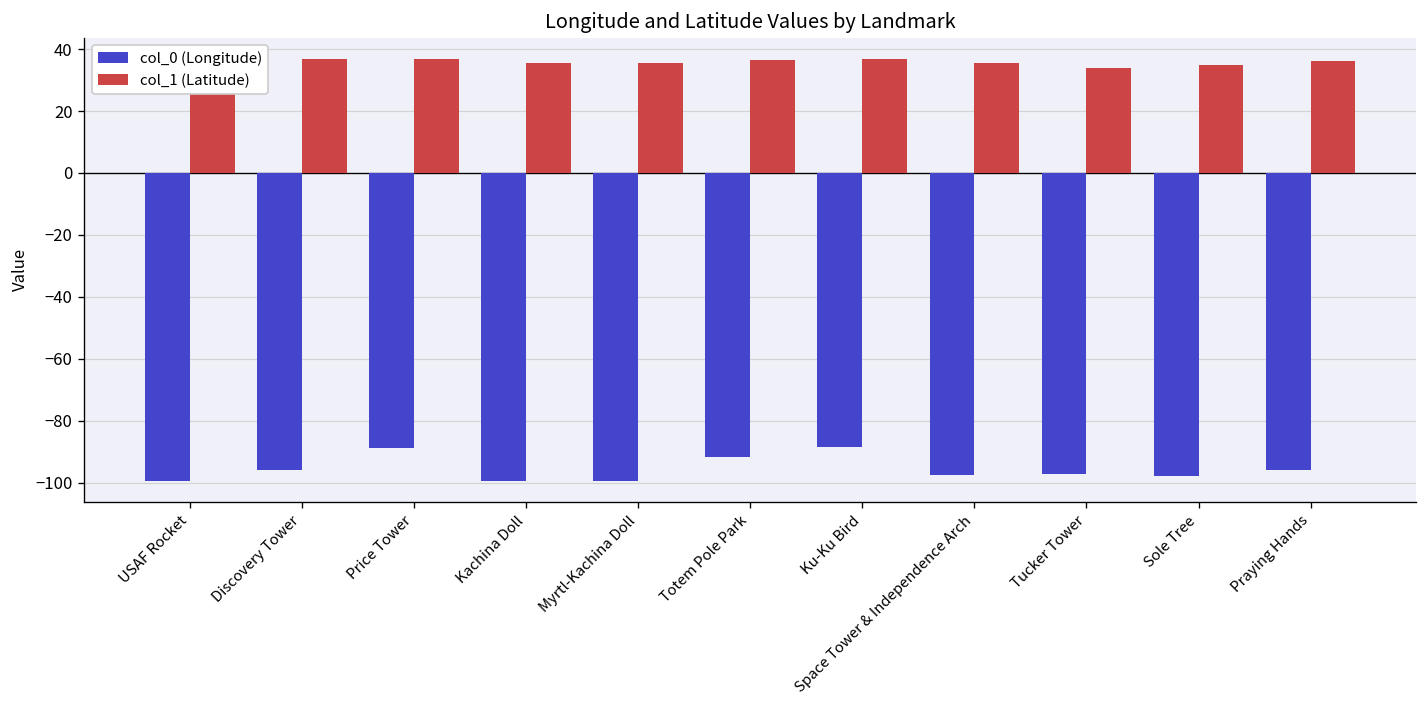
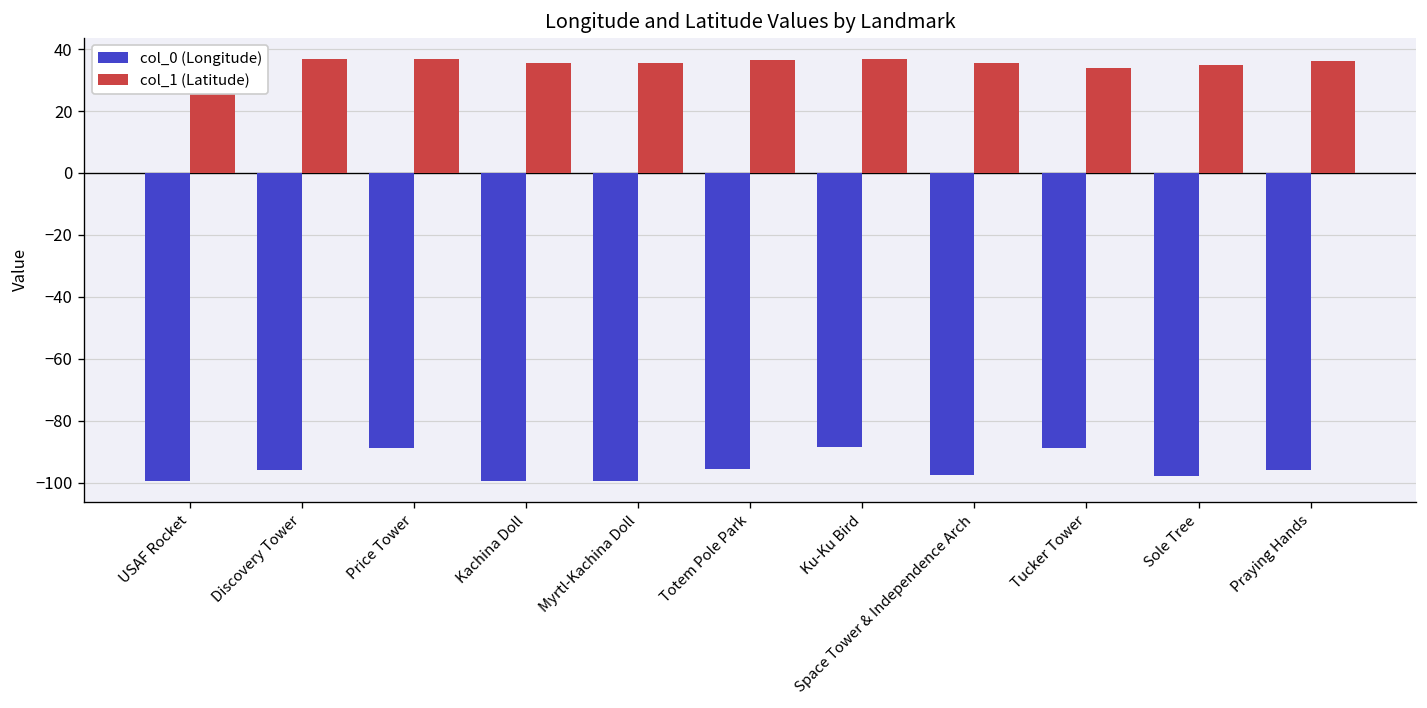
  {
    "col_0 (Longitude)": {
      "USAF Rocket": -99,
      "Discovery Tower": -96,
      "Price Tower": -89,
      "Kachina Doll": -99,
      "Myrtl-Kachina Doll": -99,
-     "Totem Pole Park": -92,
+     "Totem Pole Park": -95,
      "Ku-Ku Bird": -89,
      "Space Tower & Independence Arch": -98,
-     "Tucker Tower": -97,
+     "Tucker Tower": -89,
      "Sole Tree": -98,
      "Praying Hands": -96
    },
    "col_1 (Latitude)": {
      "Discovery Tower": 37,
      "Price Tower": 37,
      "Kachina Doll": 35,
      "Myrtl-Kachina Doll": 35,
      "Totem Pole Park": 36,
      "Ku-Ku Bird": 37,
      "Space Tower & Independence Arch": 35,
      "Tucker Tower": 34,
      "Sole Tree": 35,
      "Praying Hands": 36
    }
  }
